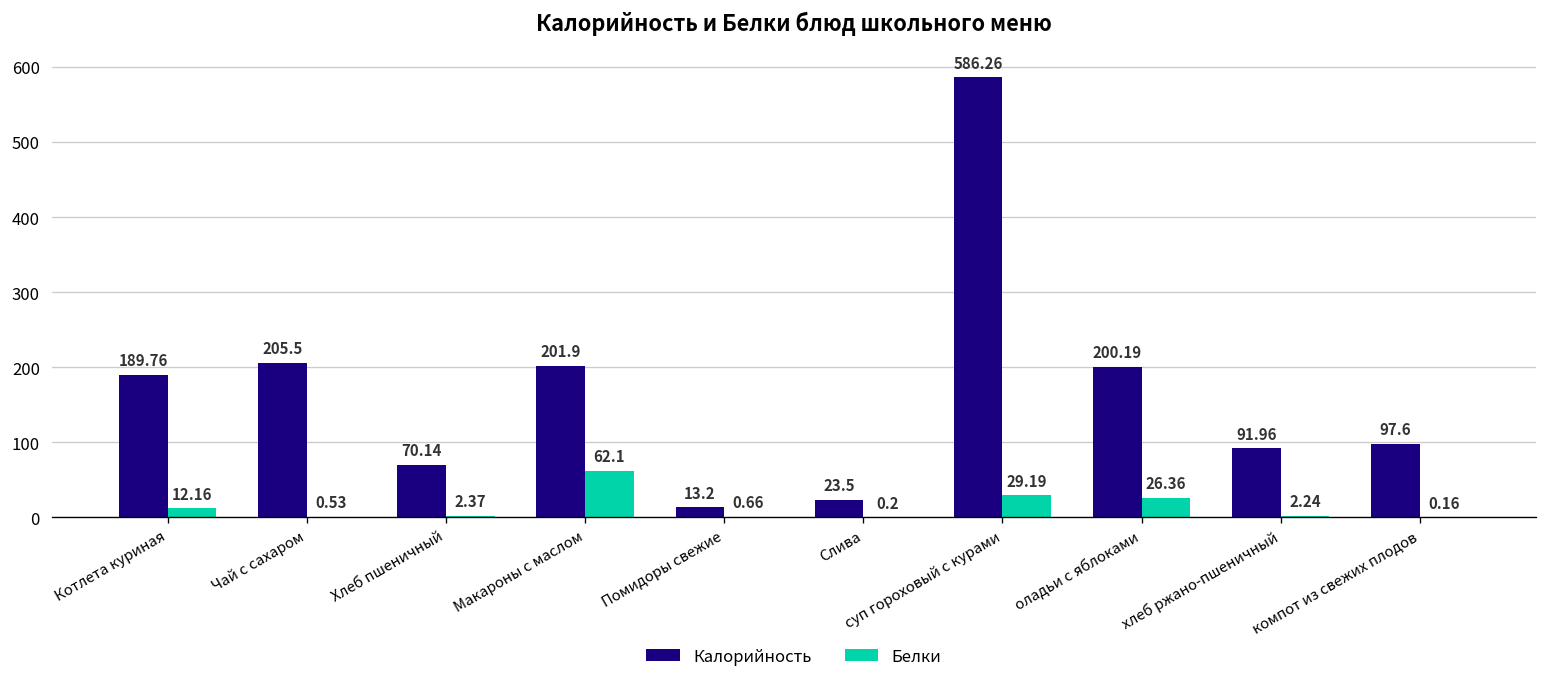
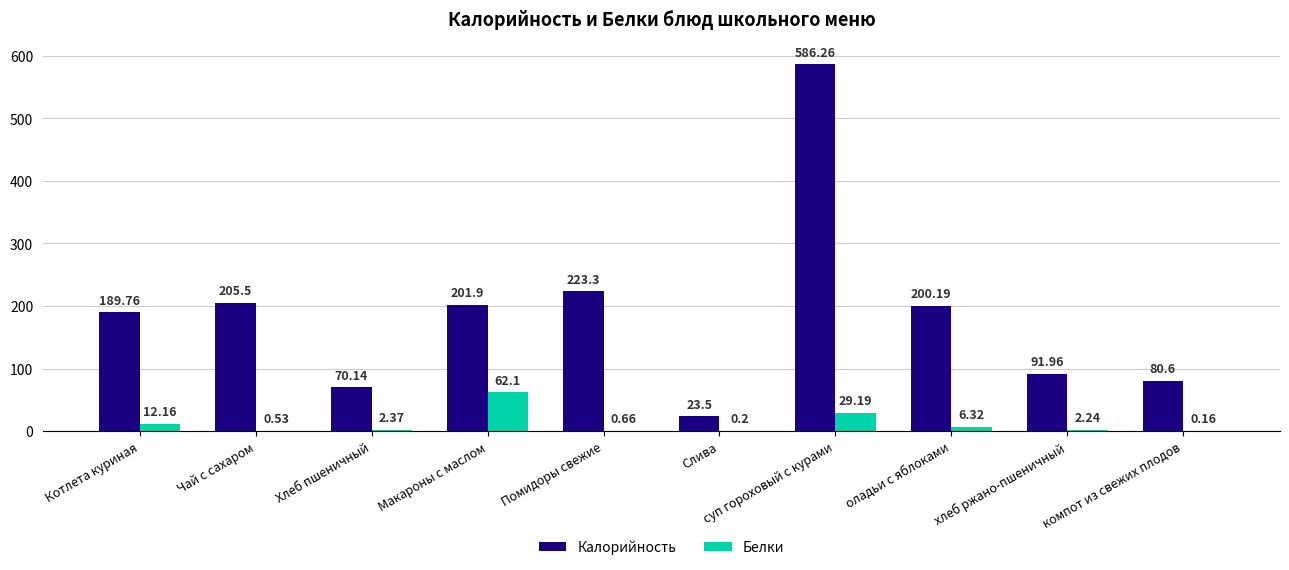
  {
    "Калорийность": {
      "Котлета куриная": 189.76,
      "Чай с сахаром": 205.5,
      "Хлеб пшеничный": 70.14,
      "Макароны с маслом": 201.9,
-     "Помидоры свежие": 13.2,
+     "Помидоры свежие": 223.3,
      "Слива": 23.5,
      "суп гороховый с курами": 586.26,
      "оладьи с яблоками": 200.19,
      "хлеб ржано-пшеничный": 91.96,
-     "компот из свежих плодов": 97.6
+     "компот из свежих плодов": 80.6
    },
    "Белки": {
      "Котлета куриная": 12.16,
      "Чай с сахаром": 0.53,
      "Хлеб пшеничный": 2.37,
      "Макароны с маслом": 62.1,
      "Помидоры свежие": 0.66,
      "Слива": 0.2,
      "суп гороховый с курами": 29.19,
-     "оладьи с яблоками": 26.36,
+     "оладьи с яблоками": 6.32,
      "хлеб ржано-пшеничный": 2.24,
      "компот из свежих плодов": 0.16
    }
  }
